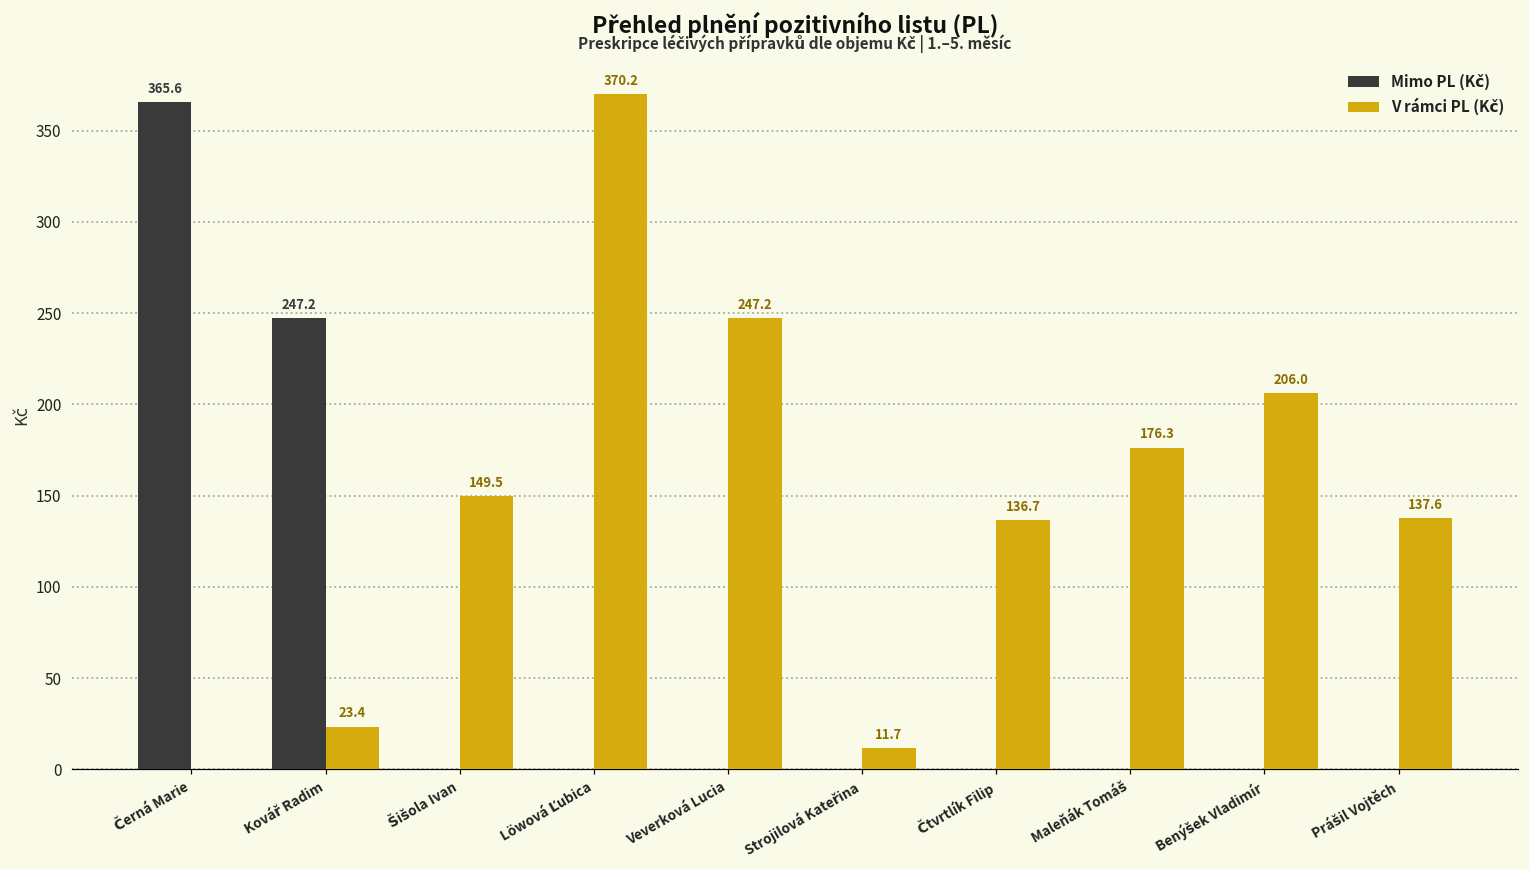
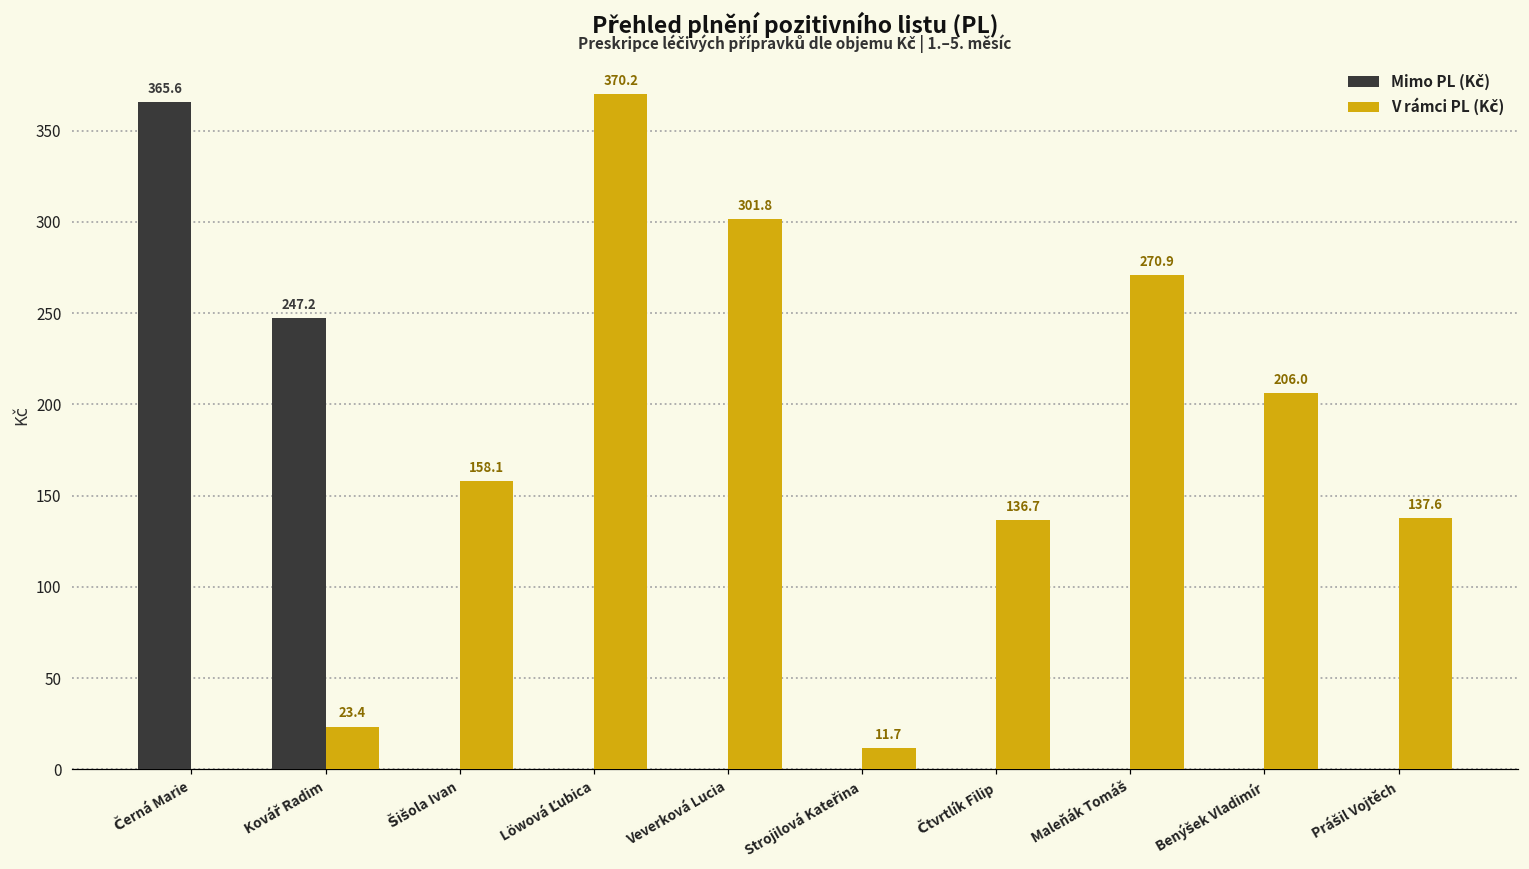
  {
    "Mimo PL (Kč)": {
      "Černá Marie": 365.6,
      "Kovář Radim": 247.2
    },
    "V rámci PL (Kč)": {
      "Kovář Radim": 23.4,
-     "Šišola Ivan": 149.5,
+     "Šišola Ivan": 158.1,
      "Löwová Ľubica": 370.2,
-     "Veverková Lucia": 247.2,
+     "Veverková Lucia": 301.8,
      "Strojilová Kateřina": 11.7,
      "Čtvrtlík Filip": 136.7,
-     "Maleňák Tomáš": 176.3,
+     "Maleňák Tomáš": 270.9,
      "Benýšek Vladimír": 206.0,
      "Prášil Vojtěch": 137.6
    }
  }
